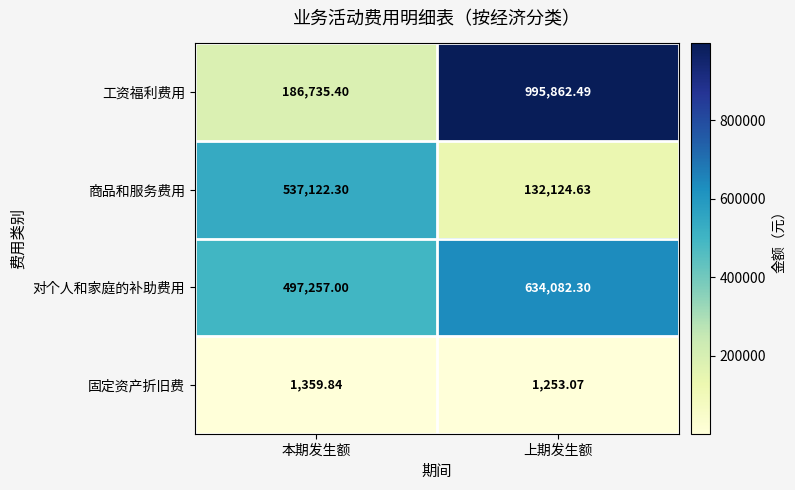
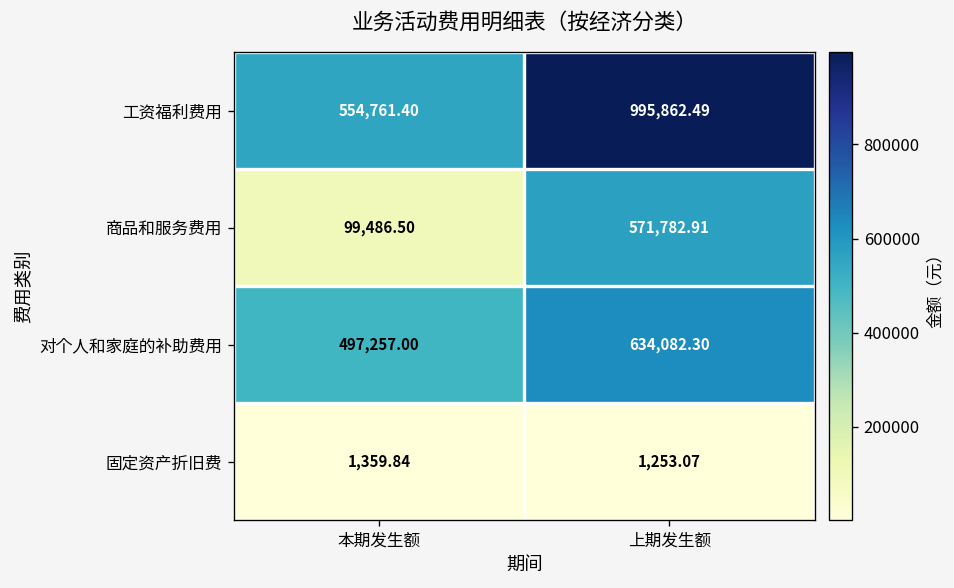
  {
    "工资福利费用": {
-     "本期发生额": "186,735.40",
+     "本期发生额": "554,761.40",
      "上期发生额": "995,862.49"
    },
    "商品和服务费用": {
-     "本期发生额": "537,122.30",
-     "上期发生额": "132,124.63"
+     "本期发生额": "99,486.50",
+     "上期发生额": "571,782.91"
    },
    "对个人和家庭的补助费用": {
      "本期发生额": "497,257.00",
      "上期发生额": "634,082.30"
    },
    "固定资产折旧费": {
      "本期发生额": "1,359.84",
      "上期发生额": "1,253.07"
    }
  }
